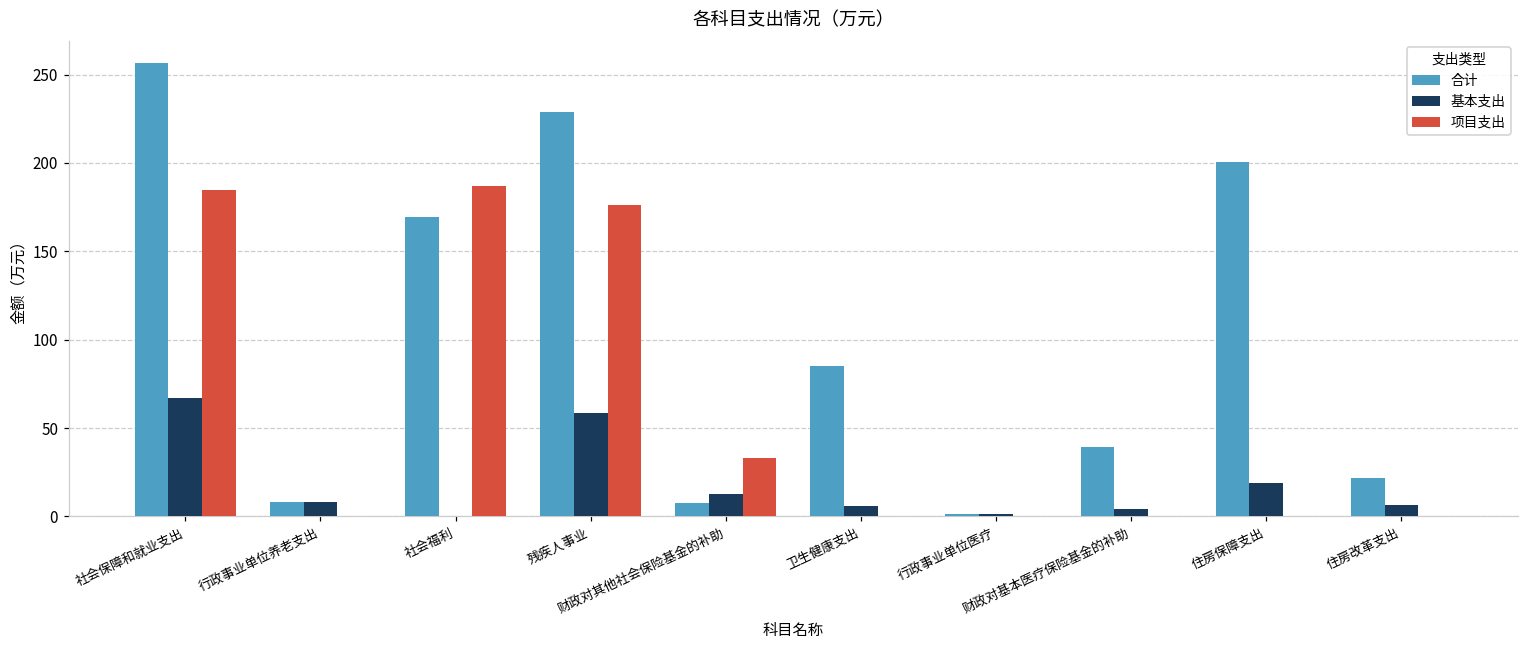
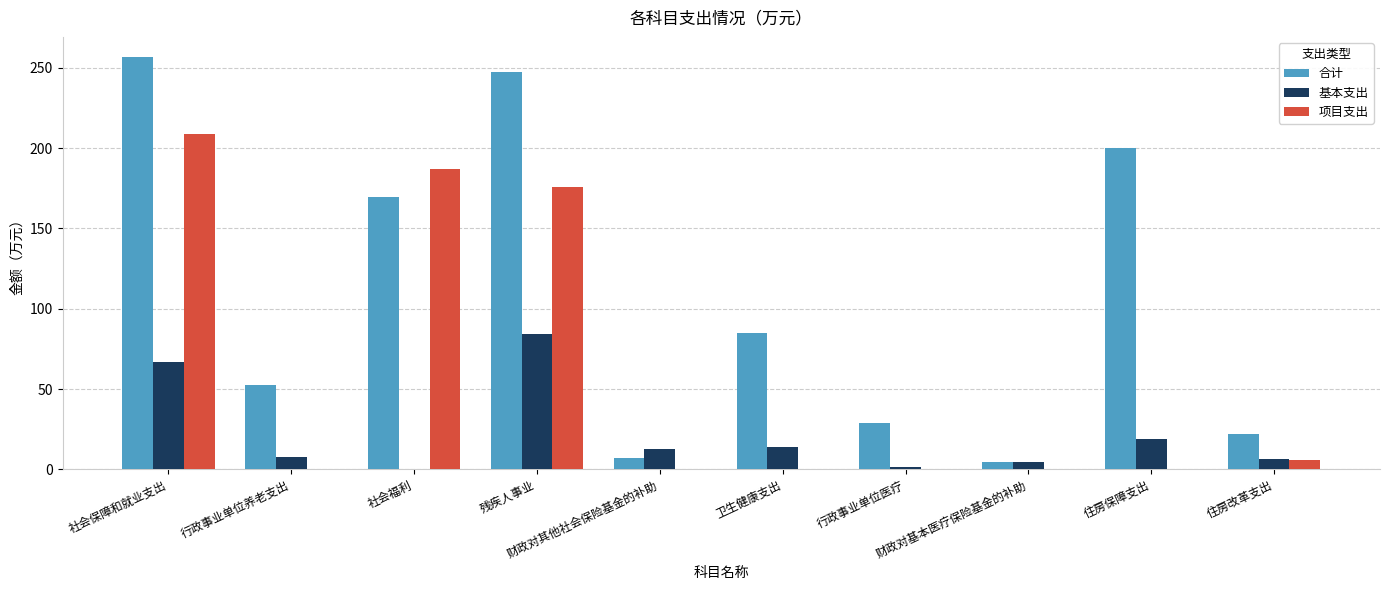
  {
    "合计": {
      "社会保障和就业支出": 256,
-     "行政事业单位养老支出": 8,
+     "行政事业单位养老支出": 52,
      "社会福利": 169,
-     "残疾人事业": 229,
+     "残疾人事业": 247,
      "财政对其他社会保险基金的补助": 7,
      "卫生健康支出": 85,
-     "行政事业单位医疗": 2,
-     "财政对基本医疗保险基金的补助": 39,
+     "行政事业单位医疗": 29,
+     "财政对基本医疗保险基金的补助": 4,
      "住房保障支出": 200,
      "住房改革支出": 22
    },
    "基本支出": {
      "社会保障和就业支出": 67,
      "行政事业单位养老支出": 8,
      "社会福利": 0,
-     "残疾人事业": 59,
+     "残疾人事业": 84,
      "财政对其他社会保险基金的补助": 13,
-     "卫生健康支出": 6,
+     "卫生健康支出": 14,
      "财政对基本医疗保险基金的补助": 4,
      "住房保障支出": 19,
      "住房改革支出": 7
    },
    "项目支出": {
-     "社会保障和就业支出": 185,
+     "社会保障和就业支出": 209,
      "行政事业单位养老支出": 0,
      "社会福利": 187,
      "残疾人事业": 176,
-     "财政对其他社会保险基金的补助": 33,
+     "财政对其他社会保险基金的补助": 0,
      "卫生健康支出": 0,
      "行政事业单位医疗": 0,
      "财政对基本医疗保险基金的补助": 0,
      "住房保障支出": 0,
-     "住房改革支出": 0
+     "住房改革支出": 6
    }
  }
